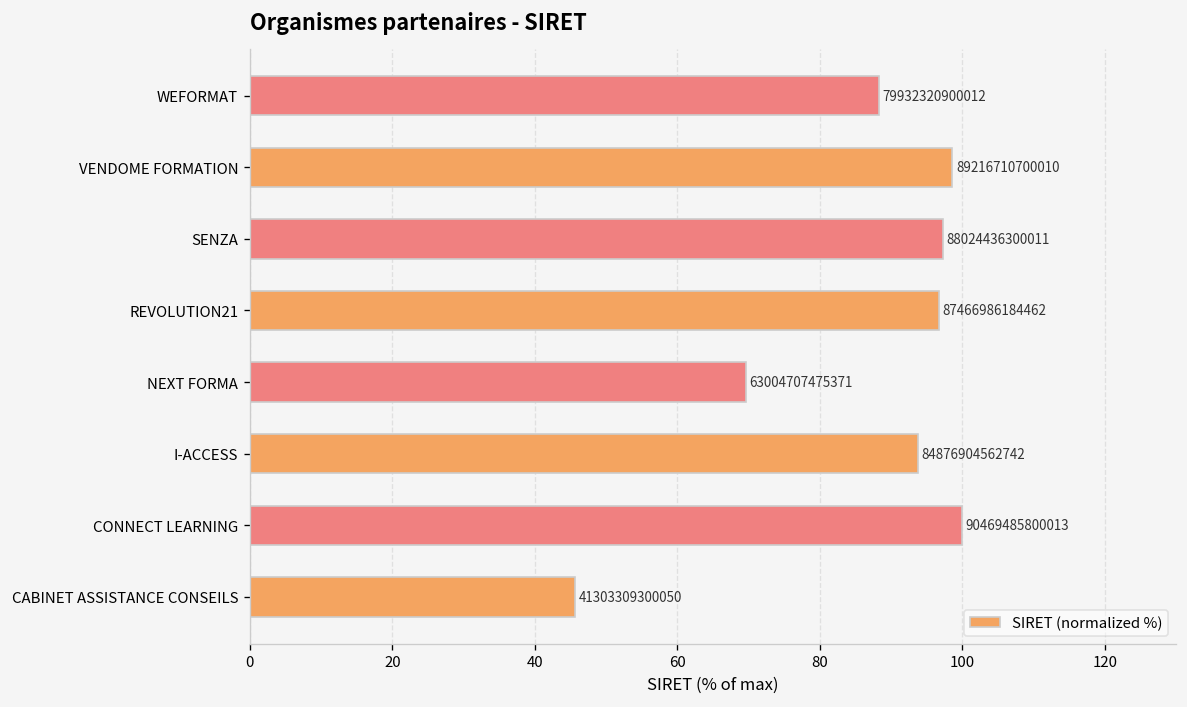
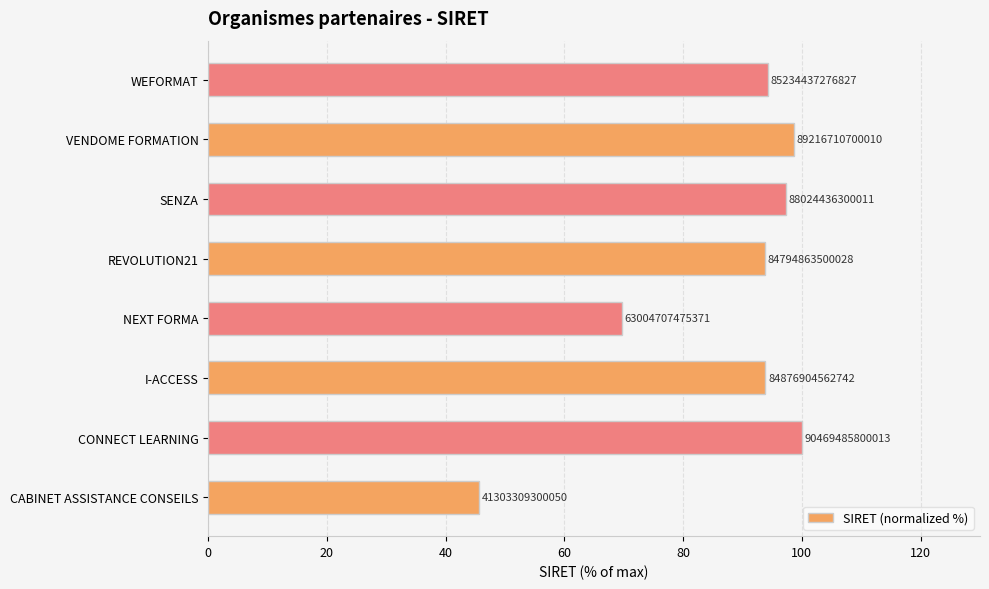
  {
-   "WEFORMAT": 79932320900012,
-   "REVOLUTION21": 87466986184462
+   "WEFORMAT": 85234437276827,
+   "REVOLUTION21": 84794863500028
  }
